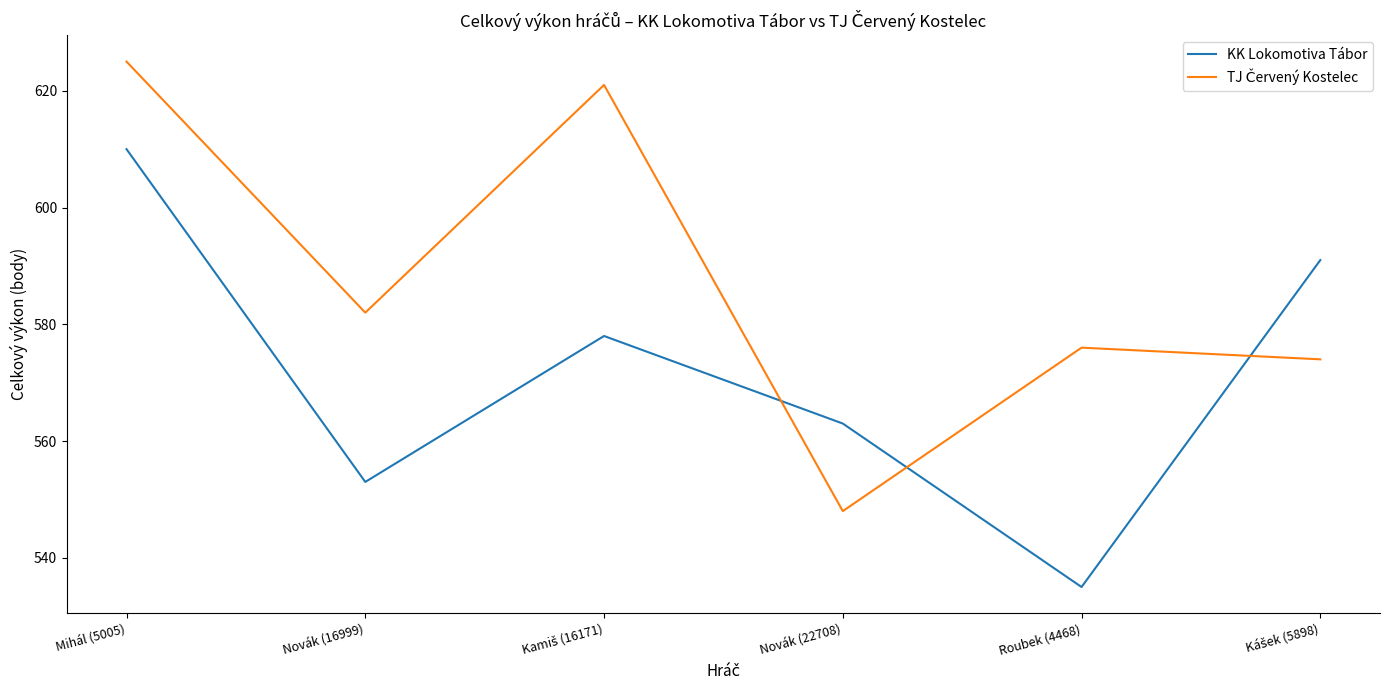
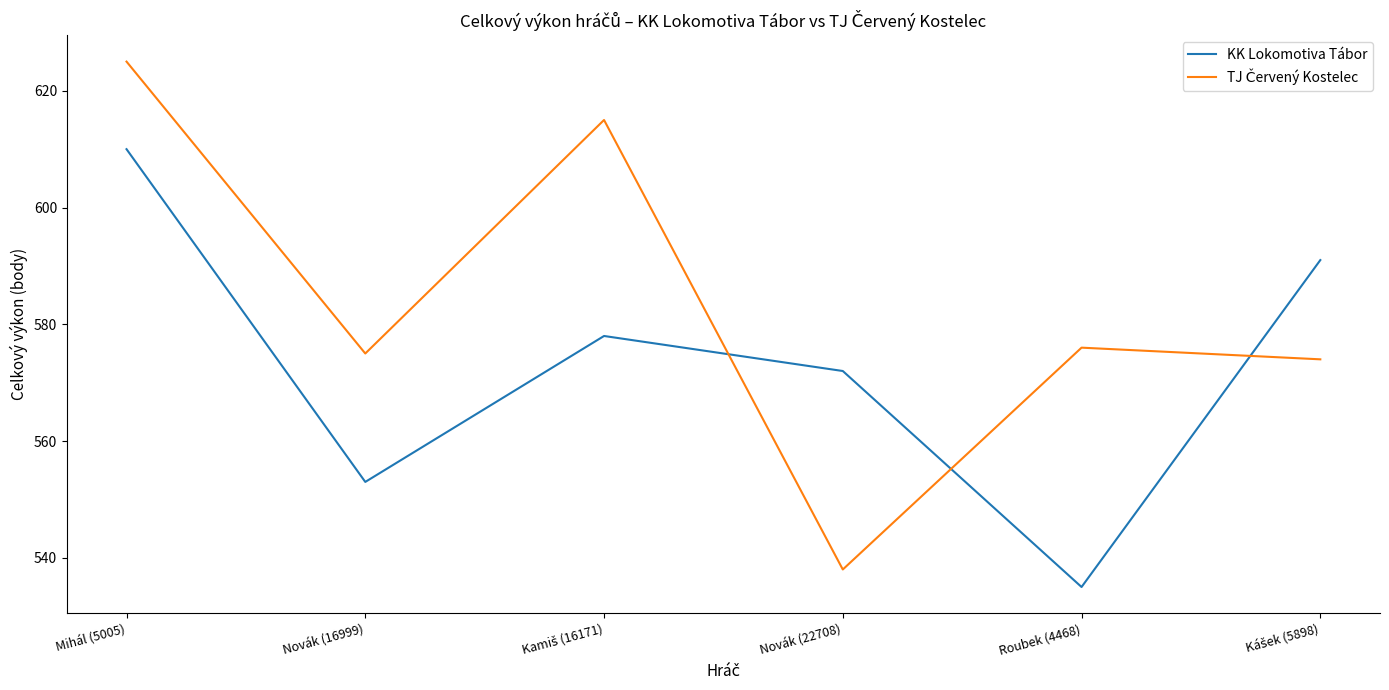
  {
    "KK Lokomotiva Tábor": {
      "Mihál (5005)": 610,
      "Novák (16999)": 553,
      "Kamiš (16171)": 578,
-     "Novák (22708)": 563,
+     "Novák (22708)": 572,
      "Roubek (4468)": 535,
      "Kášek (5898)": 591
    },
    "TJ Červený Kostelec": {
      "Mihál (5005)": 625,
-     "Novák (16999)": 582,
-     "Kamiš (16171)": 621,
-     "Novák (22708)": 548,
+     "Novák (16999)": 575,
+     "Kamiš (16171)": 615,
+     "Novák (22708)": 538,
      "Roubek (4468)": 576,
      "Kášek (5898)": 574
    }
  }
